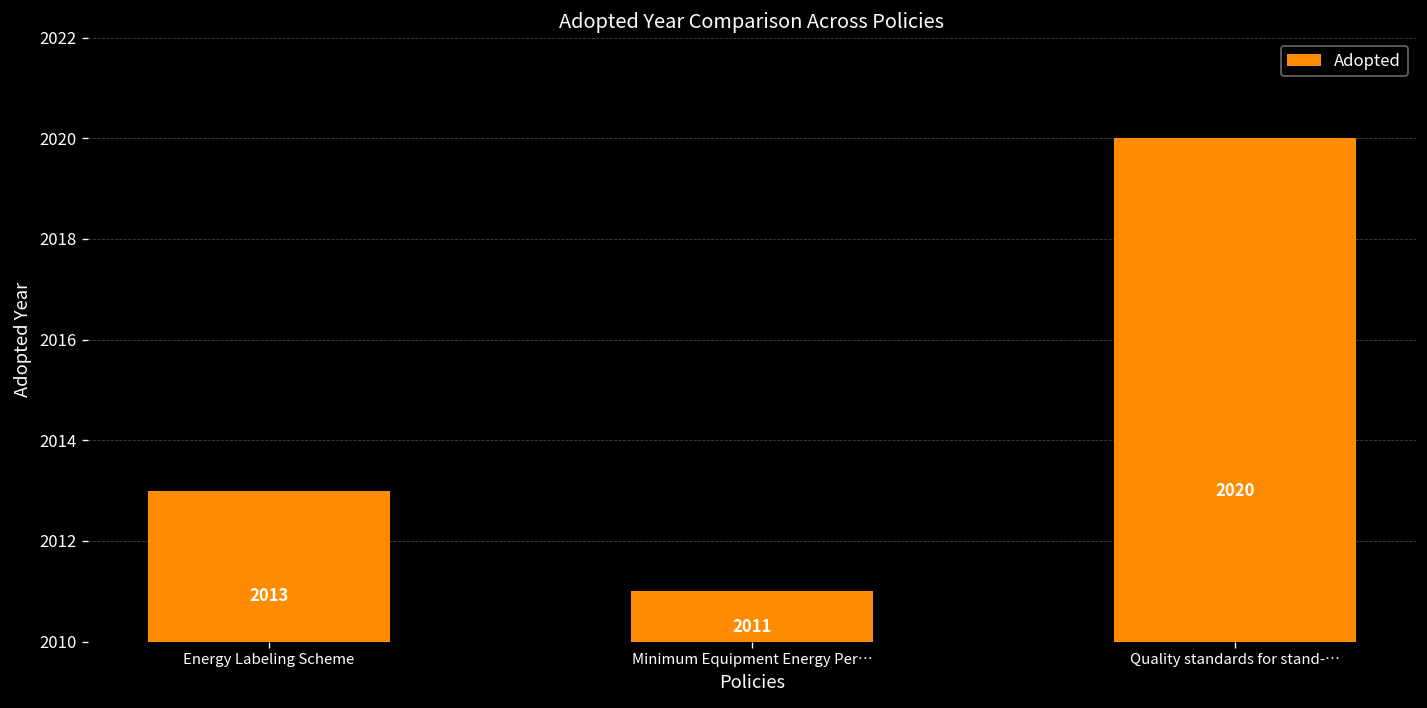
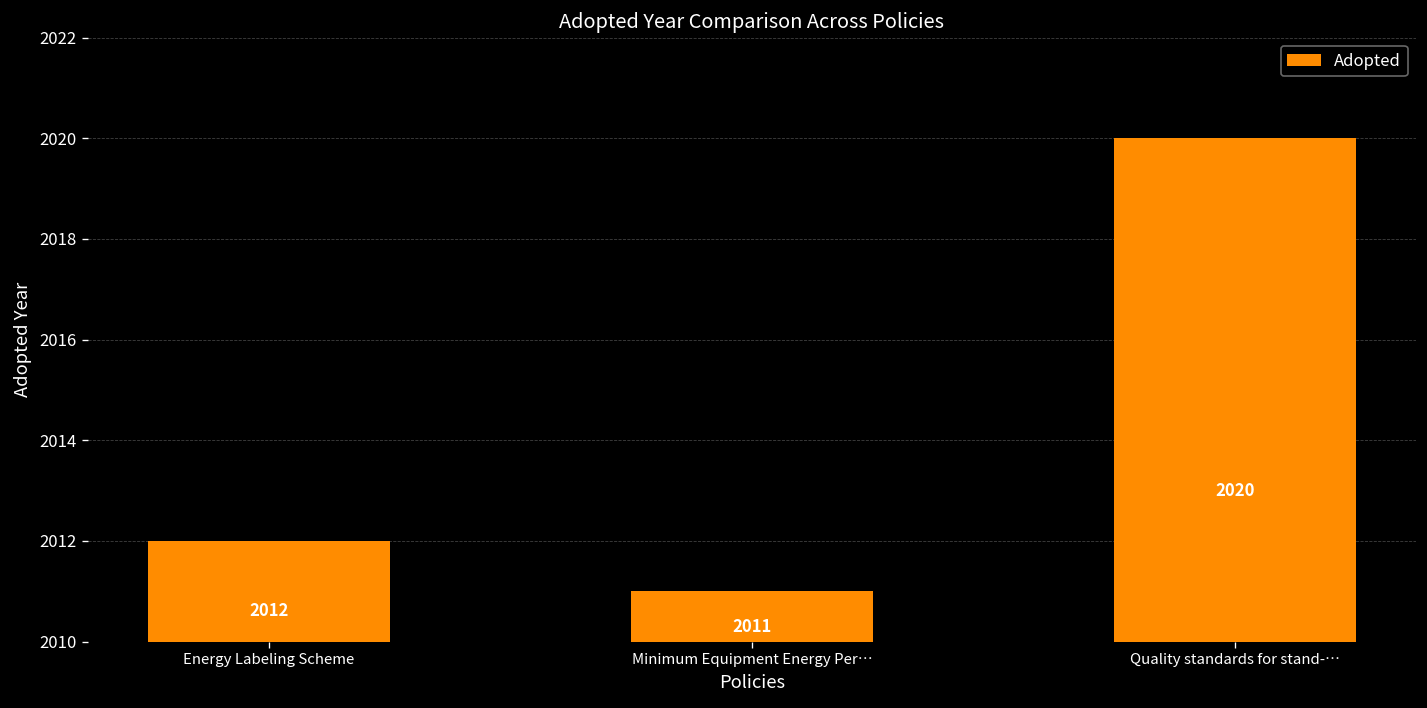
  {
-   "Energy Labeling Scheme": 2013,
+   "Energy Labeling Scheme": 2012,
    "Minimum Equipment Energy Per…": 2011,
    "Quality standards for stand-…": 2020
  }
